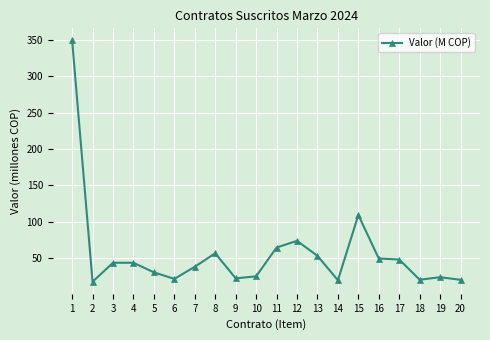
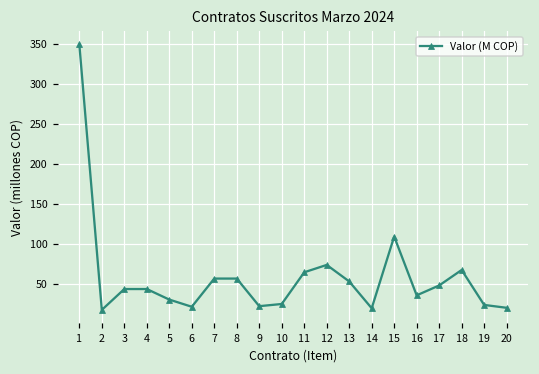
  {
    "1": 350,
    "2": 20,
    "3": 40,
    "4": 40,
    "5": 30,
    "6": 20,
-   "7": 40,
+   "7": 60,
    "8": 60,
    "9": 20,
    "10": 30,
    "11": 60,
    "12": 70,
    "13": 50,
    "14": 20,
    "15": 110,
-   "16": 50,
+   "16": 40,
    "17": 50,
-   "18": 20,
+   "18": 70,
    "19": 20,
    "20": 20
  }
